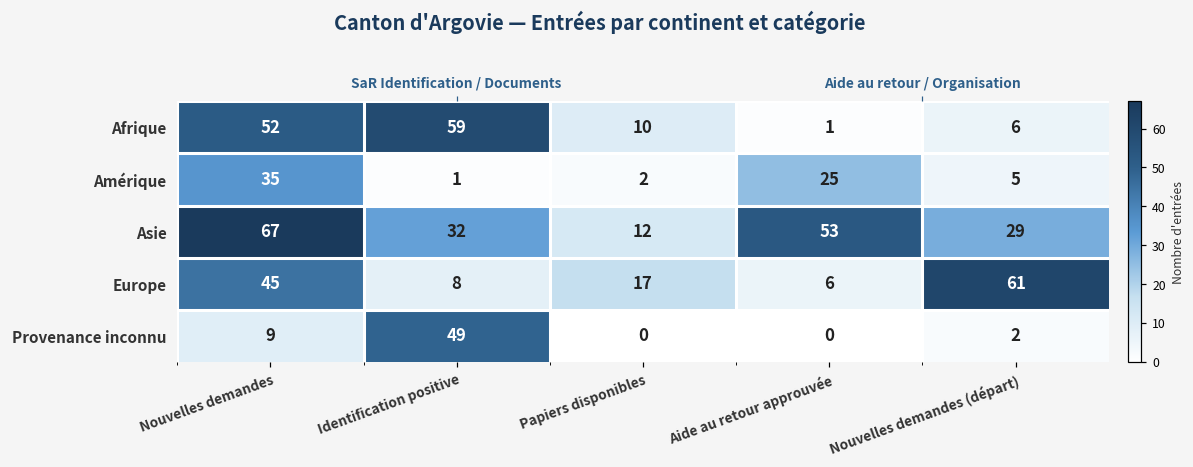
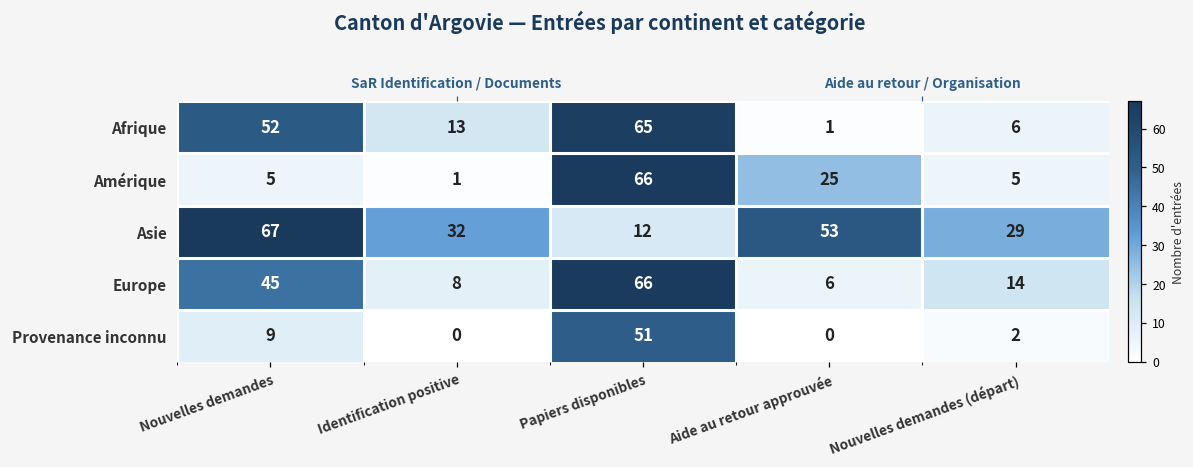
  {
    "Afrique": {
      "Nouvelles demandes": 52,
-     "Identification positive": 59,
-     "Papiers disponibles": 10,
+     "Identification positive": 13,
+     "Papiers disponibles": 65,
      "Aide au retour approuvée": 1,
      "Nouvelles demandes (départ)": 6
    },
    "Amérique": {
-     "Nouvelles demandes": 35,
+     "Nouvelles demandes": 5,
      "Identification positive": 1,
-     "Papiers disponibles": 2,
+     "Papiers disponibles": 66,
      "Aide au retour approuvée": 25,
      "Nouvelles demandes (départ)": 5
    },
    "Asie": {
      "Nouvelles demandes": 67,
      "Identification positive": 32,
      "Papiers disponibles": 12,
      "Aide au retour approuvée": 53,
      "Nouvelles demandes (départ)": 29
    },
    "Europe": {
      "Nouvelles demandes": 45,
      "Identification positive": 8,
-     "Papiers disponibles": 17,
+     "Papiers disponibles": 66,
      "Aide au retour approuvée": 6,
-     "Nouvelles demandes (départ)": 61
+     "Nouvelles demandes (départ)": 14
    },
    "Provenance inconnu": {
      "Nouvelles demandes": 9,
-     "Identification positive": 49,
-     "Papiers disponibles": 0,
+     "Identification positive": 0,
+     "Papiers disponibles": 51,
      "Aide au retour approuvée": 0,
      "Nouvelles demandes (départ)": 2
    }
  }
